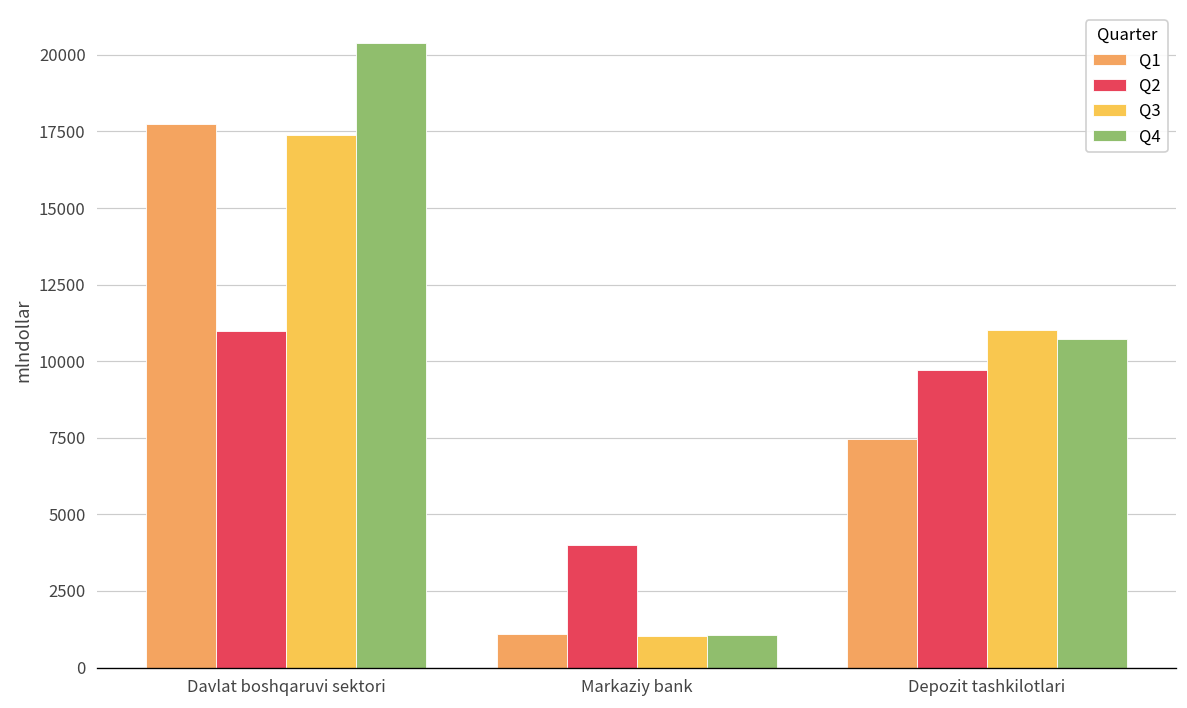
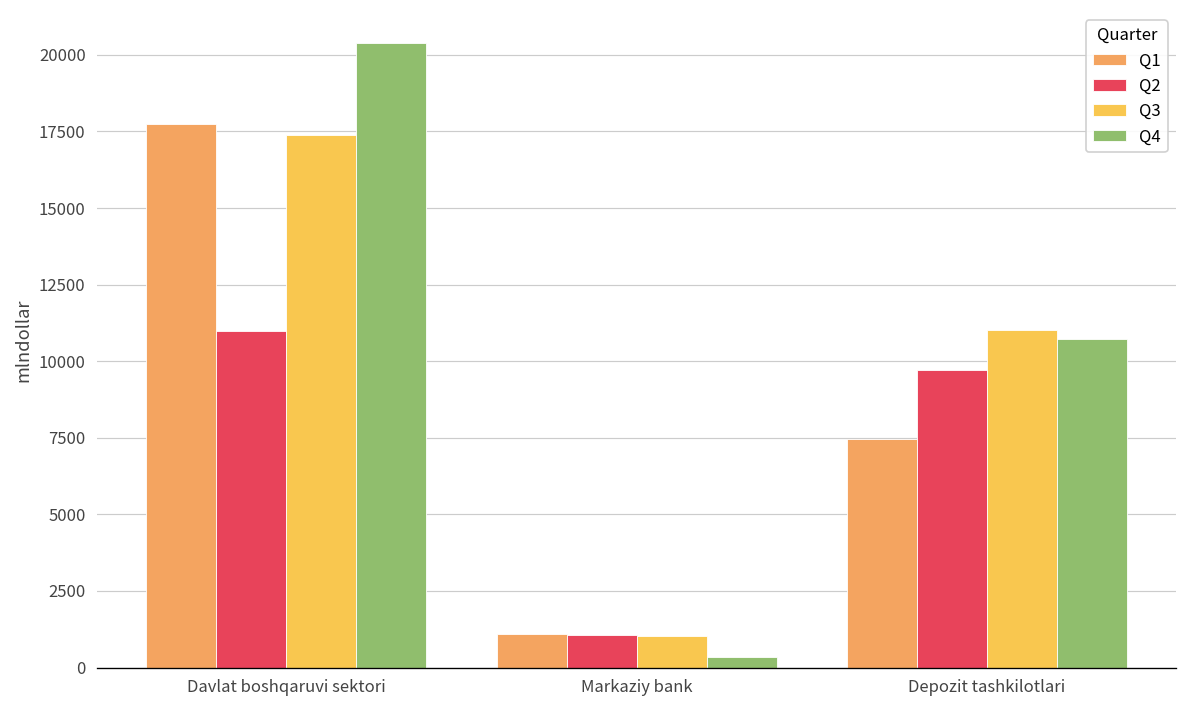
  {
    "Q2": {
      "Davlat boshqaruvi sektori": 11000,
-     "Markaziy bank": 4000,
+     "Markaziy bank": 1100,
      "Depozit tashkilotlari": 9700
    },
    "Q4": {
      "Davlat boshqaruvi sektori": 20400,
-     "Markaziy bank": 1100,
+     "Markaziy bank": 300,
      "Depozit tashkilotlari": 10700
    }
  }
